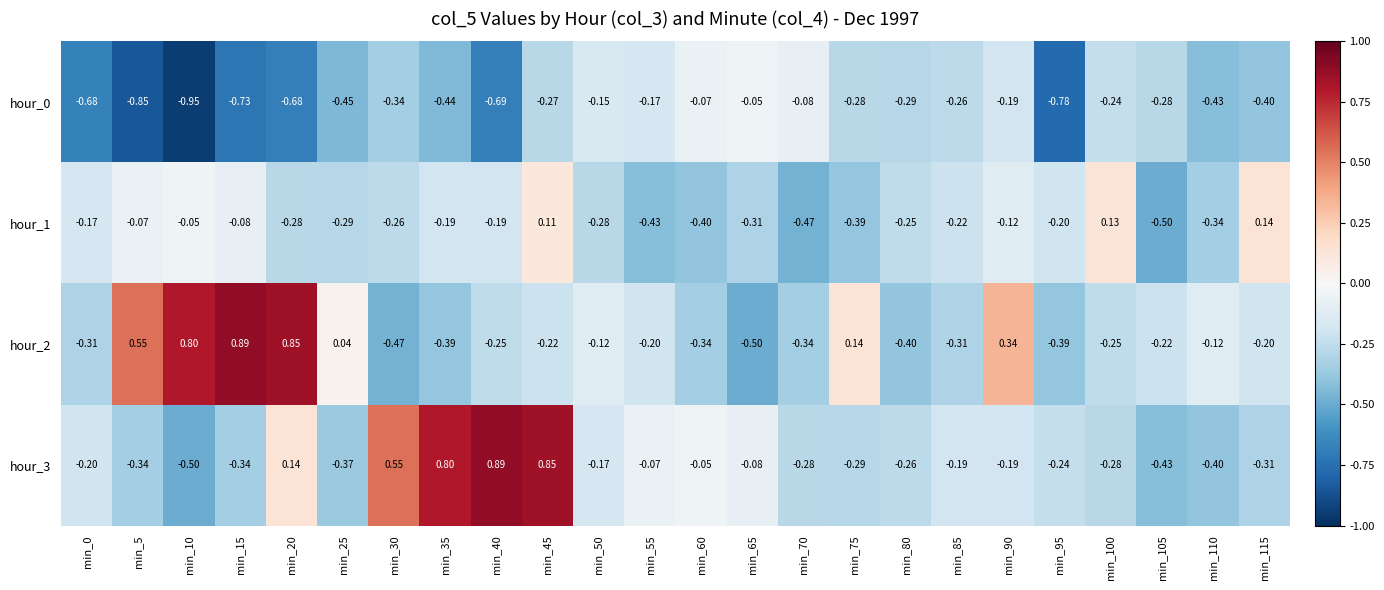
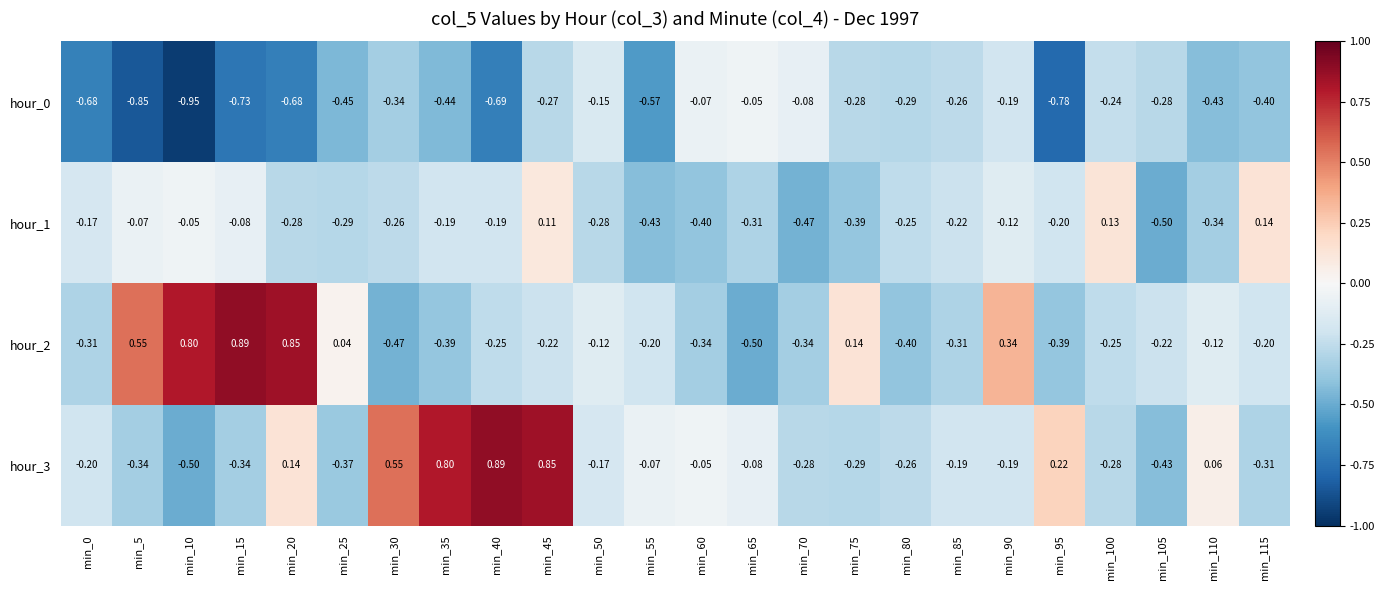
  {
    "hour_0": {
      "min_0": -0.68,
      "min_5": -0.85,
      "min_10": -0.95,
      "min_15": -0.73,
      "min_20": -0.68,
      "min_25": -0.45,
      "min_30": -0.34,
      "min_35": -0.44,
      "min_40": -0.69,
      "min_45": -0.27,
      "min_50": -0.15,
-     "min_55": -0.17,
+     "min_55": -0.57,
      "min_60": -0.07,
      "min_65": -0.05,
      "min_70": -0.08,
      "min_75": -0.28,
      "min_80": -0.29,
      "min_85": -0.26,
      "min_90": -0.19,
      "min_95": -0.78,
      "min_100": -0.24,
      "min_105": -0.28,
      "min_110": -0.43,
      "min_115": -0.40
    },
    "hour_1": {
      "min_0": -0.17,
      "min_5": -0.07,
      "min_10": -0.05,
      "min_15": -0.08,
      "min_20": -0.28,
      "min_25": -0.29,
      "min_30": -0.26,
      "min_35": -0.19,
      "min_40": -0.19,
      "min_45": 0.11,
      "min_50": -0.28,
      "min_55": -0.43,
      "min_60": -0.40,
      "min_65": -0.31,
      "min_70": -0.47,
      "min_75": -0.39,
      "min_80": -0.25,
      "min_85": -0.22,
      "min_90": -0.12,
      "min_95": -0.20,
      "min_100": 0.13,
      "min_105": -0.50,
      "min_110": -0.34,
      "min_115": 0.14
    },
    "hour_2": {
      "min_0": -0.31,
      "min_5": 0.55,
      "min_10": 0.80,
      "min_15": 0.89,
      "min_20": 0.85,
      "min_25": 0.04,
      "min_30": -0.47,
      "min_35": -0.39,
      "min_40": -0.25,
      "min_45": -0.22,
      "min_50": -0.12,
      "min_55": -0.20,
      "min_60": -0.34,
      "min_65": -0.50,
      "min_70": -0.34,
      "min_75": 0.14,
      "min_80": -0.40,
      "min_85": -0.31,
      "min_90": 0.34,
      "min_95": -0.39,
      "min_100": -0.25,
      "min_105": -0.22,
      "min_110": -0.12,
      "min_115": -0.20
    },
    "hour_3": {
      "min_0": -0.20,
      "min_5": -0.34,
      "min_10": -0.50,
      "min_15": -0.34,
      "min_20": 0.14,
      "min_25": -0.37,
      "min_30": 0.55,
      "min_35": 0.80,
      "min_40": 0.89,
      "min_45": 0.85,
      "min_50": -0.17,
      "min_55": -0.07,
      "min_60": -0.05,
      "min_65": -0.08,
      "min_70": -0.28,
      "min_75": -0.29,
      "min_80": -0.26,
      "min_85": -0.19,
      "min_90": -0.19,
-     "min_95": -0.24,
+     "min_95": 0.22,
      "min_100": -0.28,
      "min_105": -0.43,
-     "min_110": -0.40,
+     "min_110": 0.06,
      "min_115": -0.31
    }
  }
